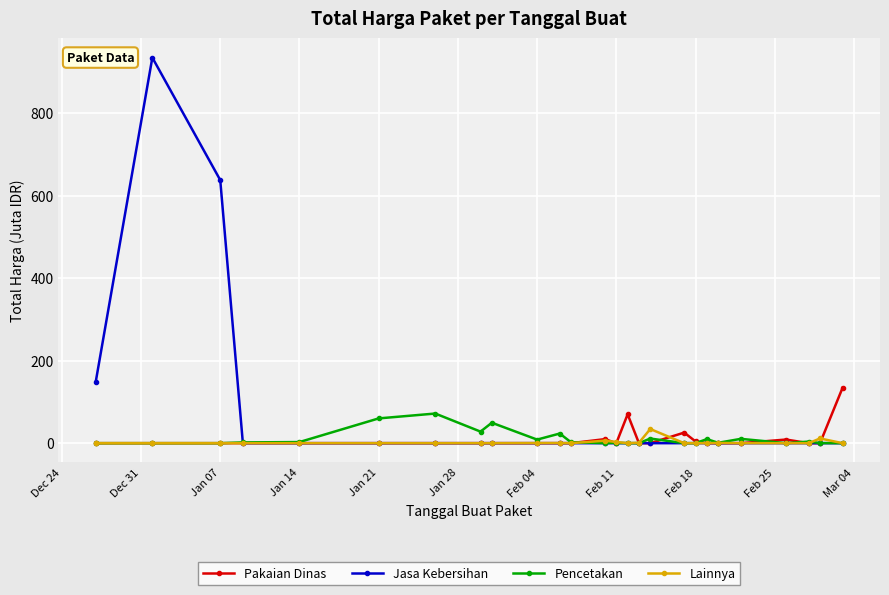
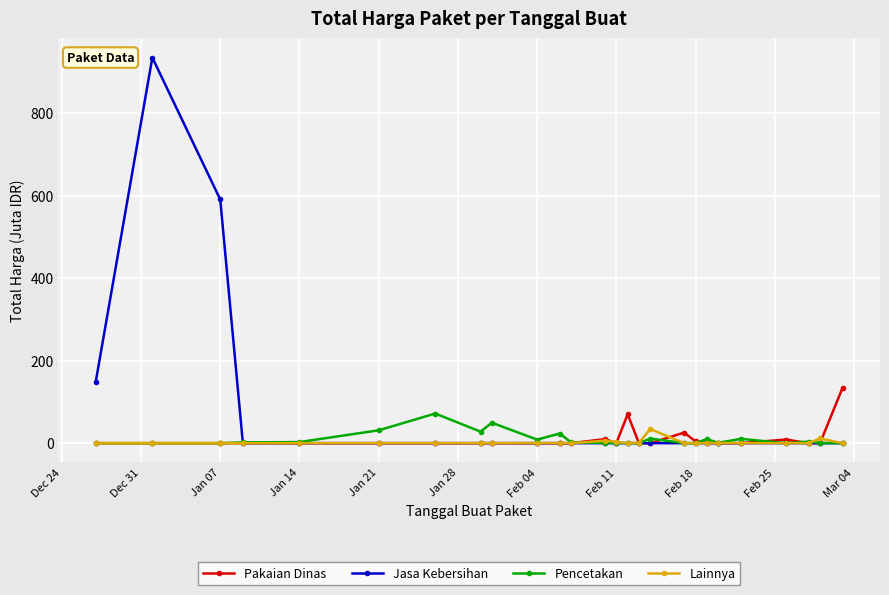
  {
    "Jasa Kebersihan": {
-     "Jan 07": 640
+     "Jan 07": 590
    },
    "Pencetakan": {
-     "Jan 21": 60,
+     "Jan 21": 30,
      "Feb 04": 10
    }
  }
